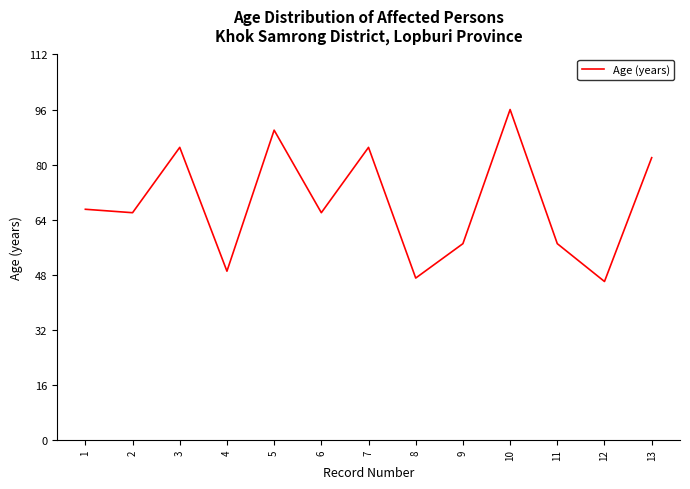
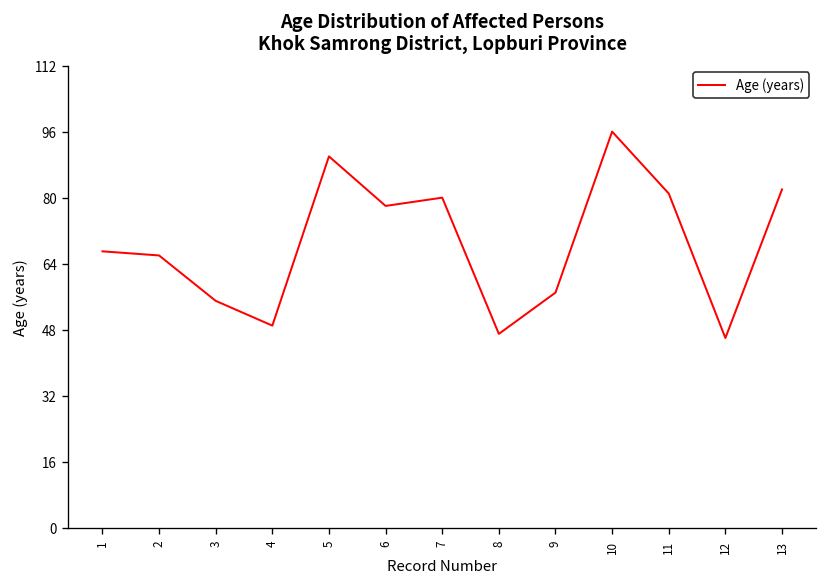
  {
    "1": 67,
    "2": 66,
-   "3": 85,
+   "3": 55,
    "4": 49,
    "5": 90,
-   "6": 66,
-   "7": 85,
+   "6": 78,
+   "7": 80,
    "8": 47,
    "9": 57,
    "10": 96,
-   "11": 57,
+   "11": 81,
    "12": 46,
    "13": 82
  }
